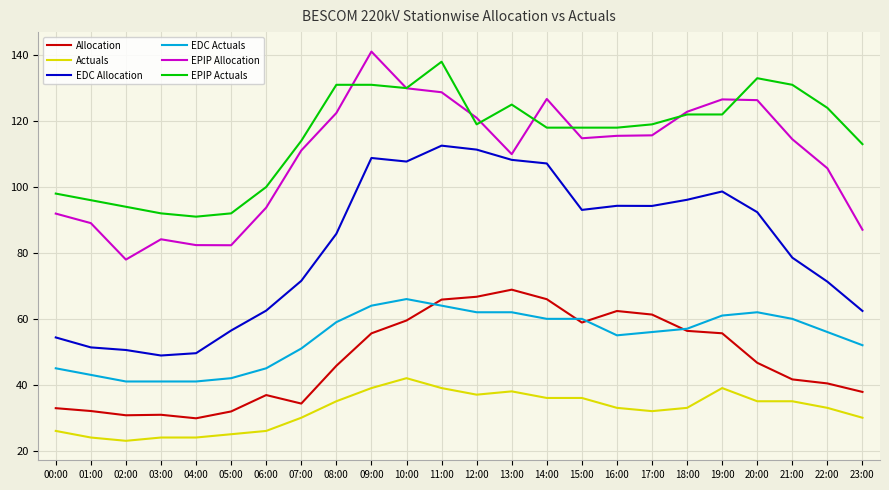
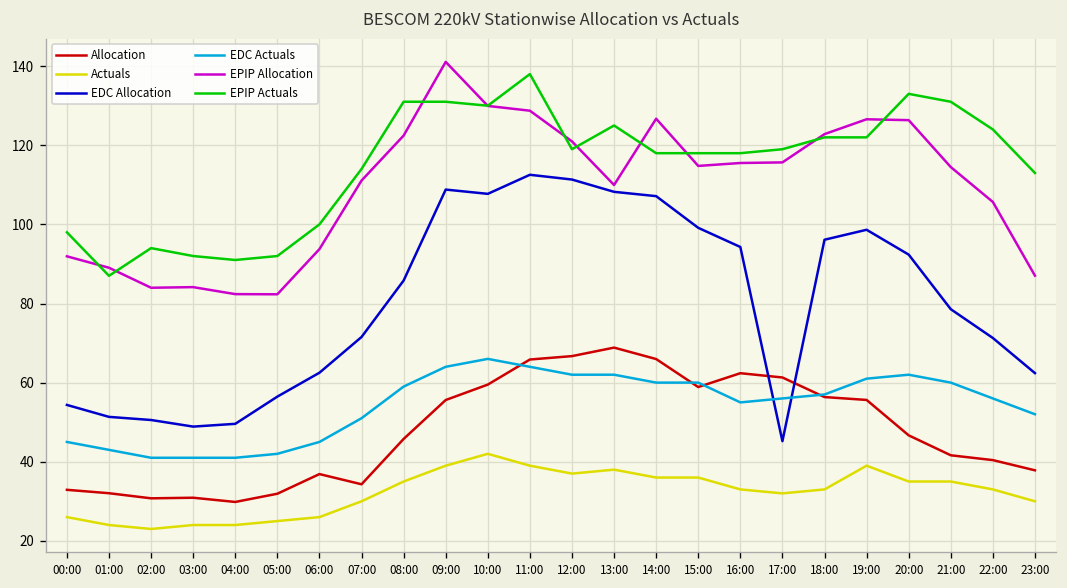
  {
    "Allocation": {
      "00:00": 33,
      "01:00": 32,
      "02:00": 31,
      "03:00": 31,
      "04:00": 30,
      "05:00": 32,
      "06:00": 37,
      "07:00": 34,
      "08:00": 46,
      "09:00": 56,
      "10:00": 60,
      "11:00": 66,
      "12:00": 67,
      "13:00": 69,
      "14:00": 66,
      "15:00": 59,
      "16:00": 62,
      "17:00": 61,
      "19:00": 56,
      "20:00": 47,
      "21:00": 42,
      "22:00": 40,
      "23:00": 38
    },
    "Actuals": {
      "00:00": 26,
      "01:00": 24,
      "02:00": 23,
      "03:00": 24,
      "04:00": 24,
      "05:00": 25,
      "06:00": 26,
      "07:00": 30,
      "08:00": 35,
      "09:00": 39,
      "10:00": 42,
      "11:00": 39,
      "12:00": 37,
      "13:00": 38,
      "14:00": 36,
      "15:00": 36,
      "16:00": 33,
      "17:00": 32,
      "18:00": 33,
      "19:00": 39,
      "20:00": 35,
      "21:00": 35,
      "22:00": 33,
      "23:00": 30
    },
    "EDC Allocation": {
      "00:00": 54,
      "01:00": 51,
      "02:00": 51,
      "03:00": 49,
      "04:00": 50,
      "05:00": 56,
      "06:00": 63,
      "07:00": 72,
      "08:00": 86,
      "09:00": 109,
      "10:00": 108,
      "11:00": 113,
      "12:00": 111,
      "13:00": 108,
      "14:00": 107,
-     "15:00": 93,
+     "15:00": 99,
      "16:00": 94,
-     "17:00": 94,
+     "17:00": 45,
      "18:00": 96,
      "19:00": 99,
      "20:00": 92,
      "21:00": 79,
      "22:00": 71,
      "23:00": 62
    },
    "EDC Actuals": {
      "00:00": 45,
      "01:00": 43,
      "02:00": 41,
      "03:00": 41,
      "04:00": 41,
      "05:00": 42,
      "06:00": 45,
      "07:00": 51,
      "08:00": 59,
      "09:00": 64,
      "10:00": 66,
      "11:00": 64,
      "12:00": 62,
      "13:00": 62,
      "14:00": 60,
      "15:00": 60,
      "16:00": 55,
      "17:00": 56,
      "19:00": 61,
      "20:00": 62,
      "21:00": 60,
      "22:00": 56,
      "23:00": 52
    },
    "EPIP Allocation": {
      "00:00": 92,
      "01:00": 89,
-     "02:00": 78,
+     "02:00": 84,
      "03:00": 84,
      "04:00": 82,
      "05:00": 82,
      "06:00": 94,
      "07:00": 111,
      "08:00": 122,
      "09:00": 141,
      "11:00": 129,
      "12:00": 121,
      "13:00": 110,
      "14:00": 127,
      "15:00": 115,
      "16:00": 116,
      "17:00": 116,
      "18:00": 123,
      "19:00": 127,
      "20:00": 126,
      "21:00": 114,
      "22:00": 106,
      "23:00": 87
    },
    "EPIP Actuals": {
      "00:00": 98,
-     "01:00": 96,
+     "01:00": 87,
      "02:00": 94,
      "03:00": 92,
      "04:00": 91,
      "05:00": 92,
      "06:00": 100,
      "07:00": 114,
      "08:00": 131,
      "09:00": 131,
      "11:00": 138,
      "12:00": 119,
      "13:00": 125,
      "14:00": 118,
      "15:00": 118,
      "16:00": 118,
      "17:00": 119,
      "18:00": 122,
      "19:00": 122,
      "20:00": 133,
      "21:00": 131,
      "22:00": 124,
      "23:00": 113
    }
  }
